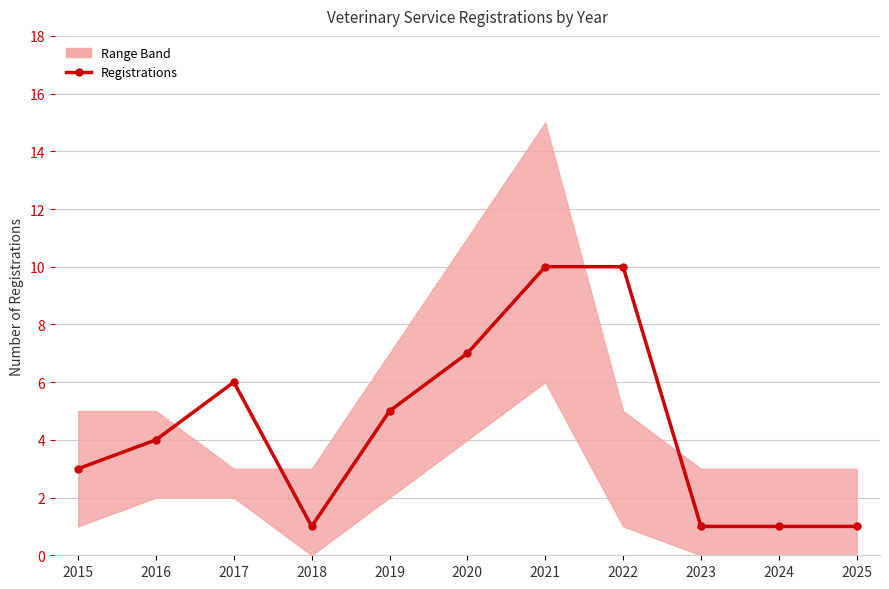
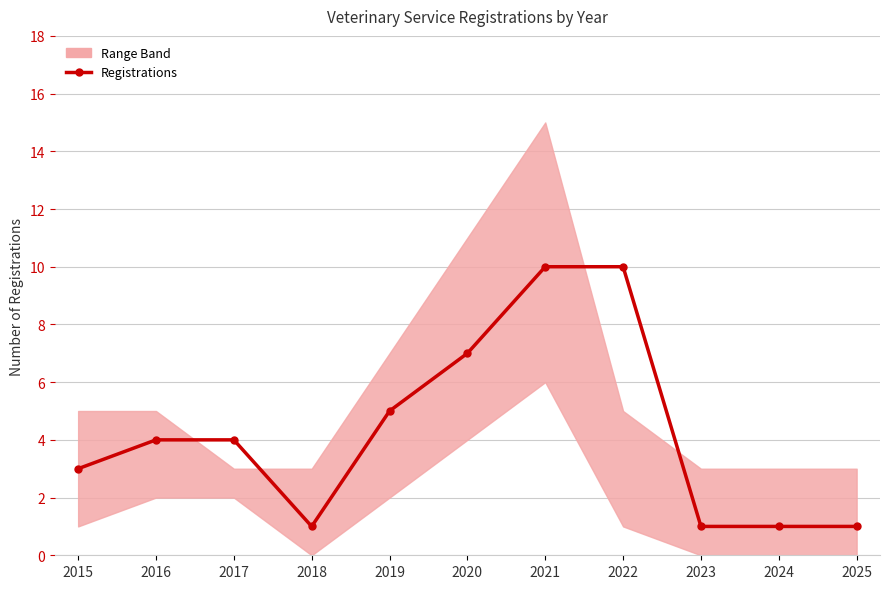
  {
    "Registrations": {
      "2015": 3,
      "2016": 4,
-     "2017": 6,
+     "2017": 4,
      "2018": 1,
      "2019": 5,
      "2020": 7,
      "2021": 10,
      "2022": 10,
      "2023": 1,
      "2024": 1,
      "2025": 1
    }
  }
